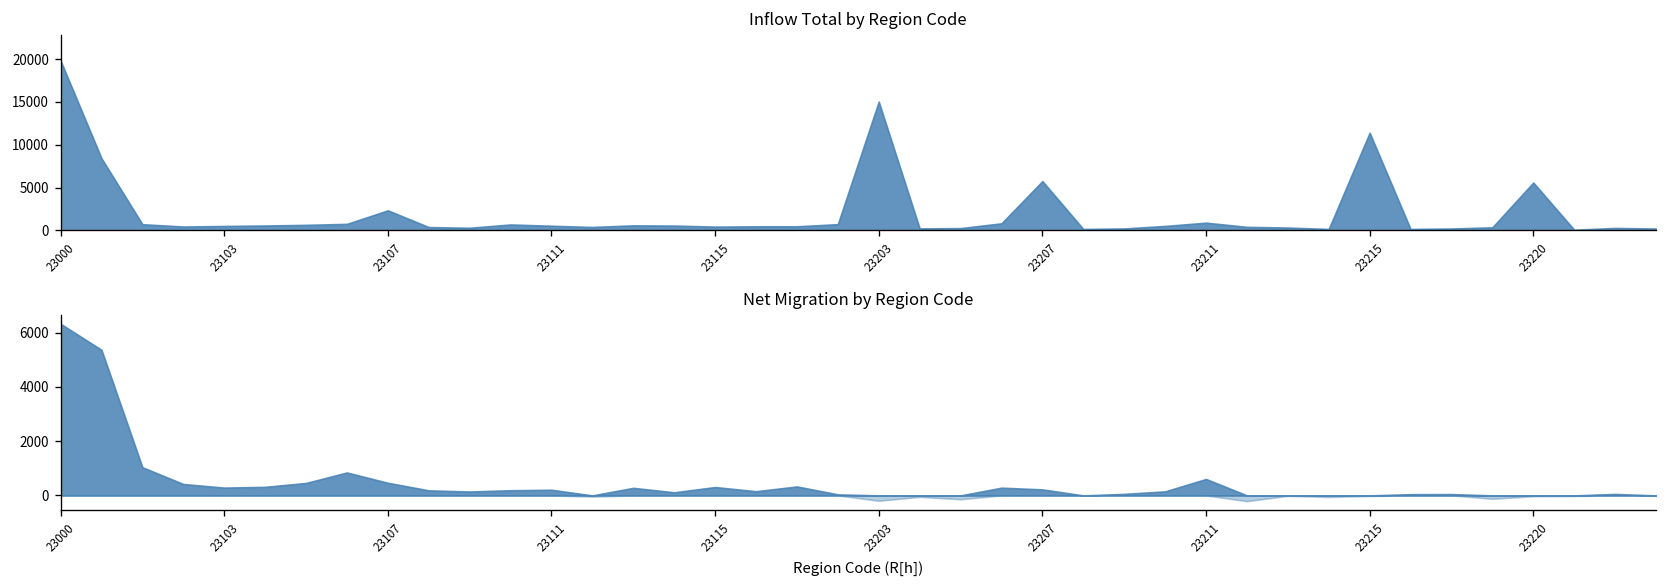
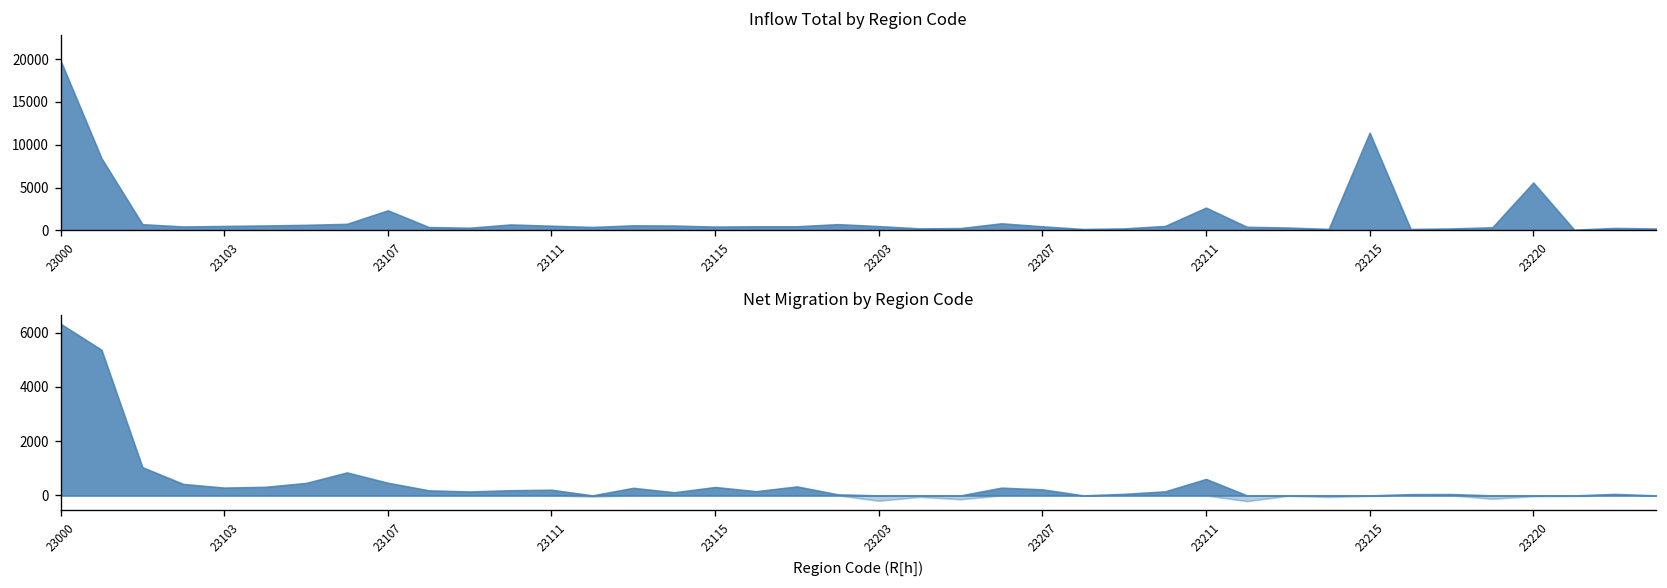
  {
    "Inflow Total by Region Code": {
      "23000": 20000,
      "23103": 1000,
      "23107": 2000,
      "23111": 1000,
      "23115": 0,
-     "23203": 15000,
-     "23207": 6000,
-     "23211": 1000,
+     "23203": 0,
+     "23207": 0,
+     "23211": 3000,
      "23215": 11000,
      "23220": 6000
    }
  }
